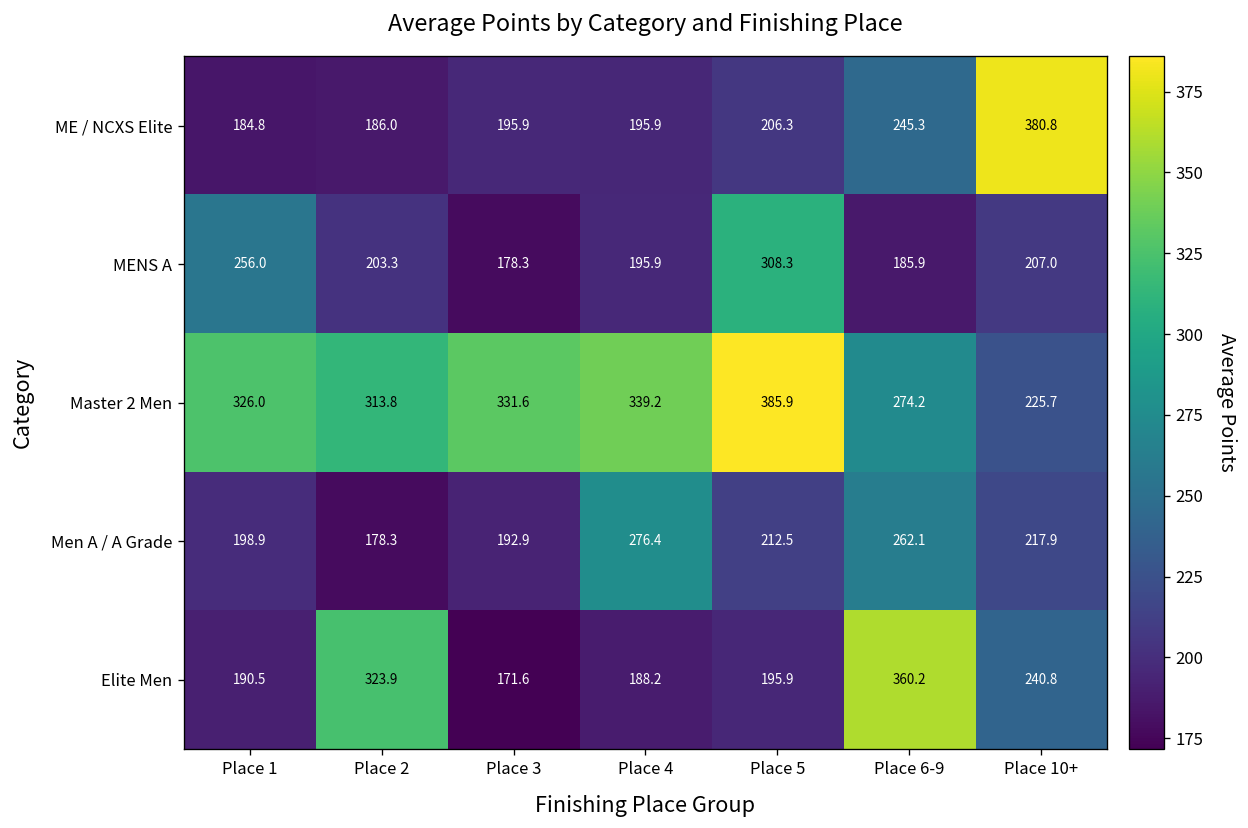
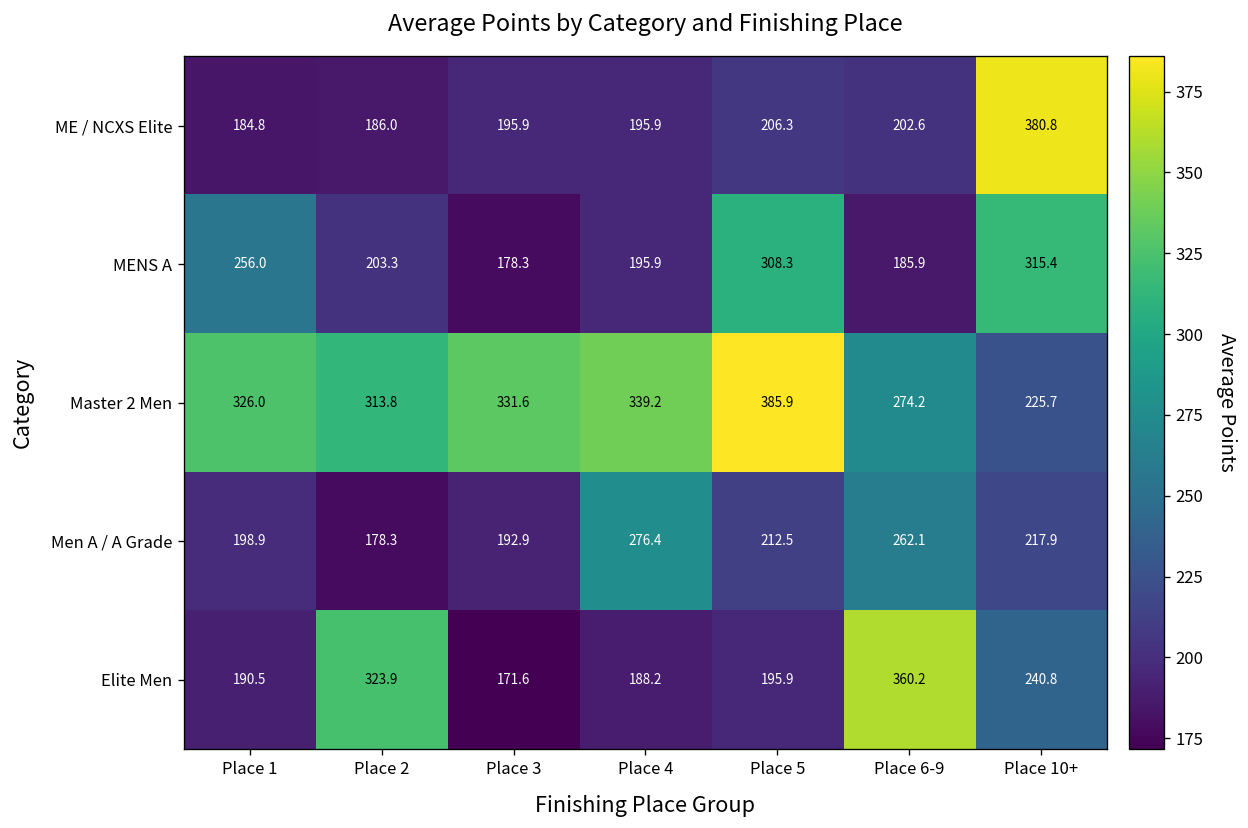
  {
    "ME / NCXS Elite": {
      "Place 1": 184.8,
      "Place 2": 186.0,
      "Place 3": 195.9,
      "Place 4": 195.9,
      "Place 5": 206.3,
-     "Place 6-9": 245.3,
+     "Place 6-9": 202.6,
      "Place 10+": 380.8
    },
    "MENS A": {
      "Place 1": 256.0,
      "Place 2": 203.3,
      "Place 3": 178.3,
      "Place 4": 195.9,
      "Place 5": 308.3,
      "Place 6-9": 185.9,
-     "Place 10+": 207.0
+     "Place 10+": 315.4
    },
    "Master 2 Men": {
      "Place 1": 326.0,
      "Place 2": 313.8,
      "Place 3": 331.6,
      "Place 4": 339.2,
      "Place 5": 385.9,
      "Place 6-9": 274.2,
      "Place 10+": 225.7
    },
    "Men A / A Grade": {
      "Place 1": 198.9,
      "Place 2": 178.3,
      "Place 3": 192.9,
      "Place 4": 276.4,
      "Place 5": 212.5,
      "Place 6-9": 262.1,
      "Place 10+": 217.9
    },
    "Elite Men": {
      "Place 1": 190.5,
      "Place 2": 323.9,
      "Place 3": 171.6,
      "Place 4": 188.2,
      "Place 5": 195.9,
      "Place 6-9": 360.2,
      "Place 10+": 240.8
    }
  }
